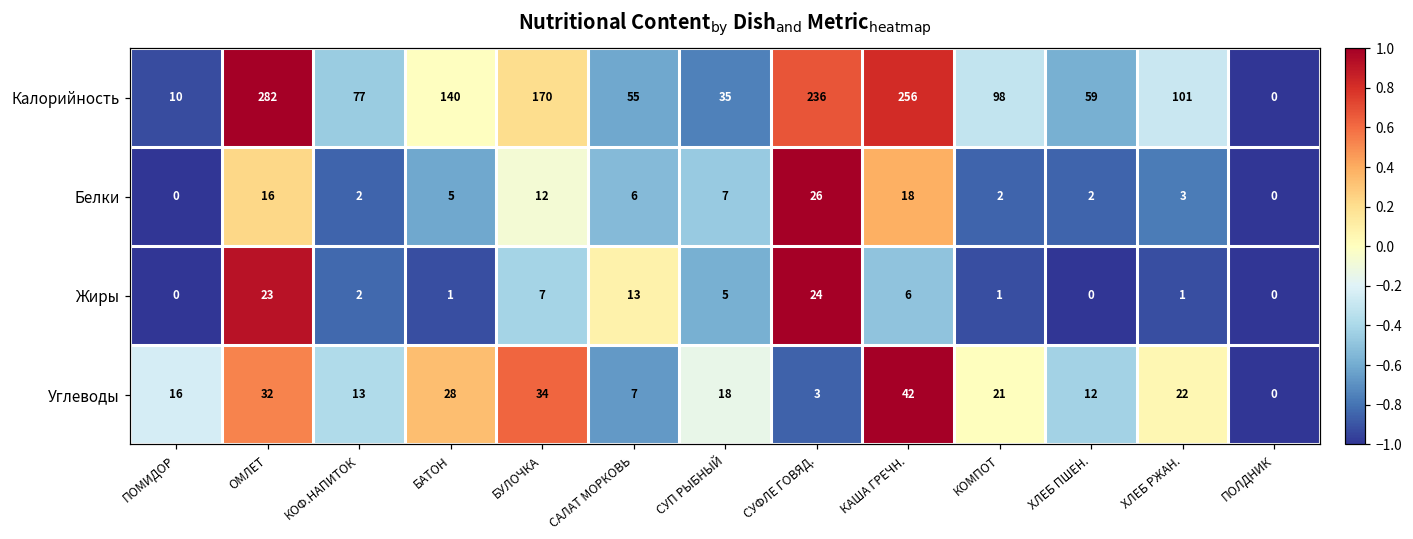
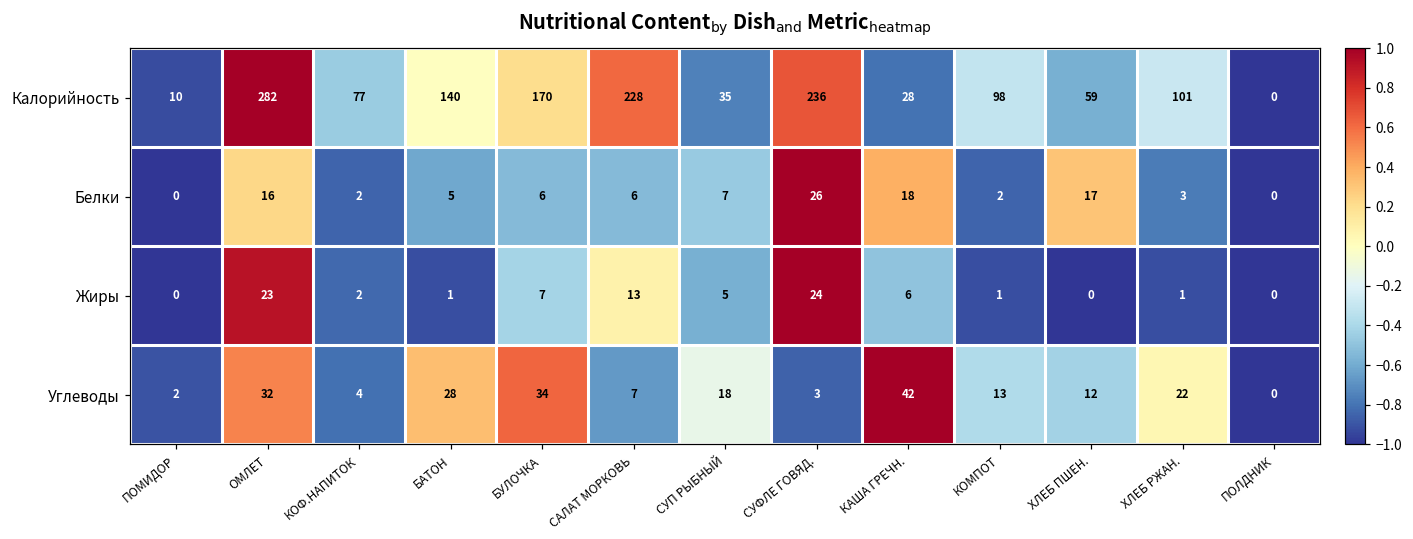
  {
    "Калорийность": {
      "ПОМИДОР": 10,
      "ОМЛЕТ": 282,
      "КОФ.НАПИТОК": 77,
      "БАТОН": 140,
      "БУЛОЧКА": 170,
-     "САЛАТ МОРКОВЬ": 55,
+     "САЛАТ МОРКОВЬ": 228,
      "СУП РЫБНЫЙ": 35,
      "СУФЛЕ ГОВЯД.": 236,
-     "КАША ГРЕЧН.": 256,
+     "КАША ГРЕЧН.": 28,
      "КОМПОТ": 98,
      "ХЛЕБ ПШЕН.": 59,
      "ХЛЕБ РЖАН.": 101,
      "ПОЛДНИК": 0
    },
    "Белки": {
      "ПОМИДОР": 0,
      "ОМЛЕТ": 16,
      "КОФ.НАПИТОК": 2,
      "БАТОН": 5,
-     "БУЛОЧКА": 12,
+     "БУЛОЧКА": 6,
      "САЛАТ МОРКОВЬ": 6,
      "СУП РЫБНЫЙ": 7,
      "СУФЛЕ ГОВЯД.": 26,
      "КАША ГРЕЧН.": 18,
      "КОМПОТ": 2,
-     "ХЛЕБ ПШЕН.": 2,
+     "ХЛЕБ ПШЕН.": 17,
      "ХЛЕБ РЖАН.": 3,
      "ПОЛДНИК": 0
    },
    "Жиры": {
      "ПОМИДОР": 0,
      "ОМЛЕТ": 23,
      "КОФ.НАПИТОК": 2,
      "БАТОН": 1,
      "БУЛОЧКА": 7,
      "САЛАТ МОРКОВЬ": 13,
      "СУП РЫБНЫЙ": 5,
      "СУФЛЕ ГОВЯД.": 24,
      "КАША ГРЕЧН.": 6,
      "КОМПОТ": 1,
      "ХЛЕБ ПШЕН.": 0,
      "ХЛЕБ РЖАН.": 1,
      "ПОЛДНИК": 0
    },
    "Углеводы": {
-     "ПОМИДОР": 16,
+     "ПОМИДОР": 2,
      "ОМЛЕТ": 32,
-     "КОФ.НАПИТОК": 13,
+     "КОФ.НАПИТОК": 4,
      "БАТОН": 28,
      "БУЛОЧКА": 34,
      "САЛАТ МОРКОВЬ": 7,
      "СУП РЫБНЫЙ": 18,
      "СУФЛЕ ГОВЯД.": 3,
      "КАША ГРЕЧН.": 42,
-     "КОМПОТ": 21,
+     "КОМПОТ": 13,
      "ХЛЕБ ПШЕН.": 12,
      "ХЛЕБ РЖАН.": 22,
      "ПОЛДНИК": 0
    }
  }
